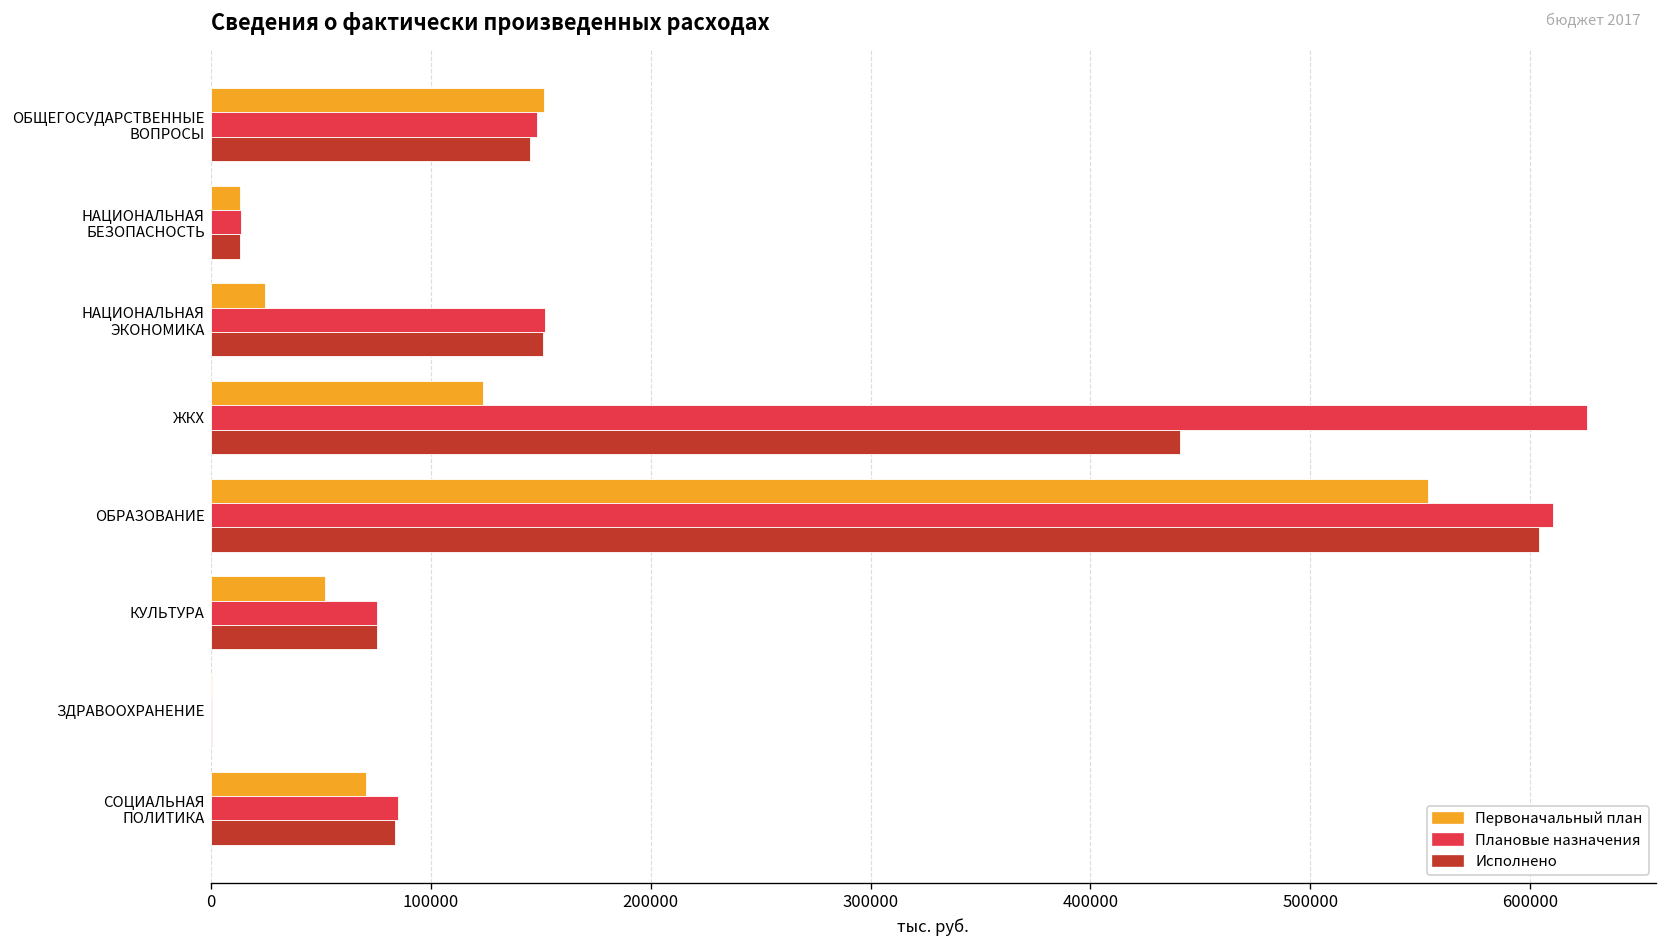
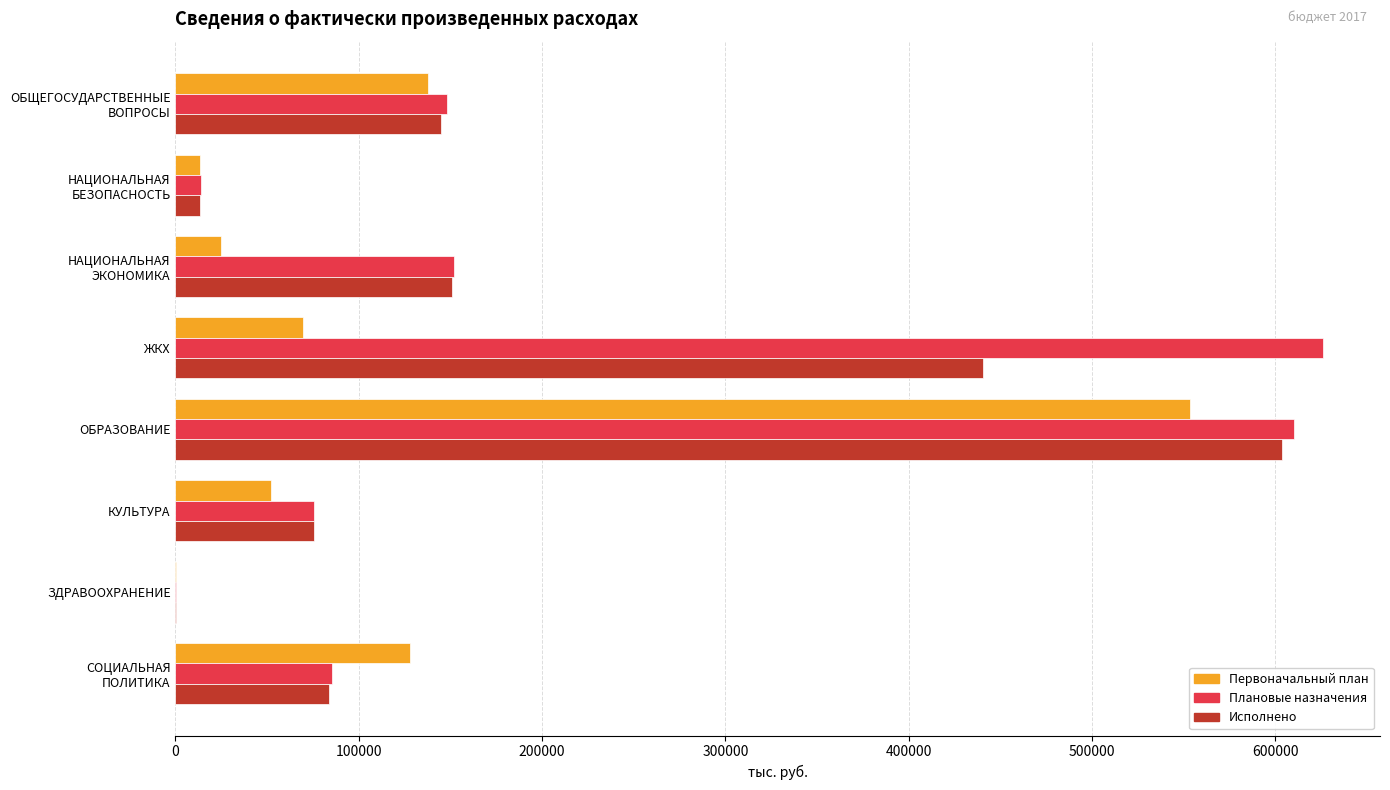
  {
    "Первоначальный план": {
-     "ОБЩЕГОСУДАРСТВЕННЫЕ ВОПРОСЫ": 151000,
+     "ОБЩЕГОСУДАРСТВЕННЫЕ ВОПРОСЫ": 138000,
      "НАЦИОНАЛЬНАЯ БЕЗОПАСНОСТЬ": 13000,
      "НАЦИОНАЛЬНАЯ ЭКОНОМИКА": 25000,
-     "ЖКХ": 124000,
+     "ЖКХ": 70000,
      "ОБРАЗОВАНИЕ": 553000,
      "КУЛЬТУРА": 52000,
-     "СОЦИАЛЬНАЯ ПОЛИТИКА": 71000
+     "СОЦИАЛЬНАЯ ПОЛИТИКА": 128000
    }
  }
